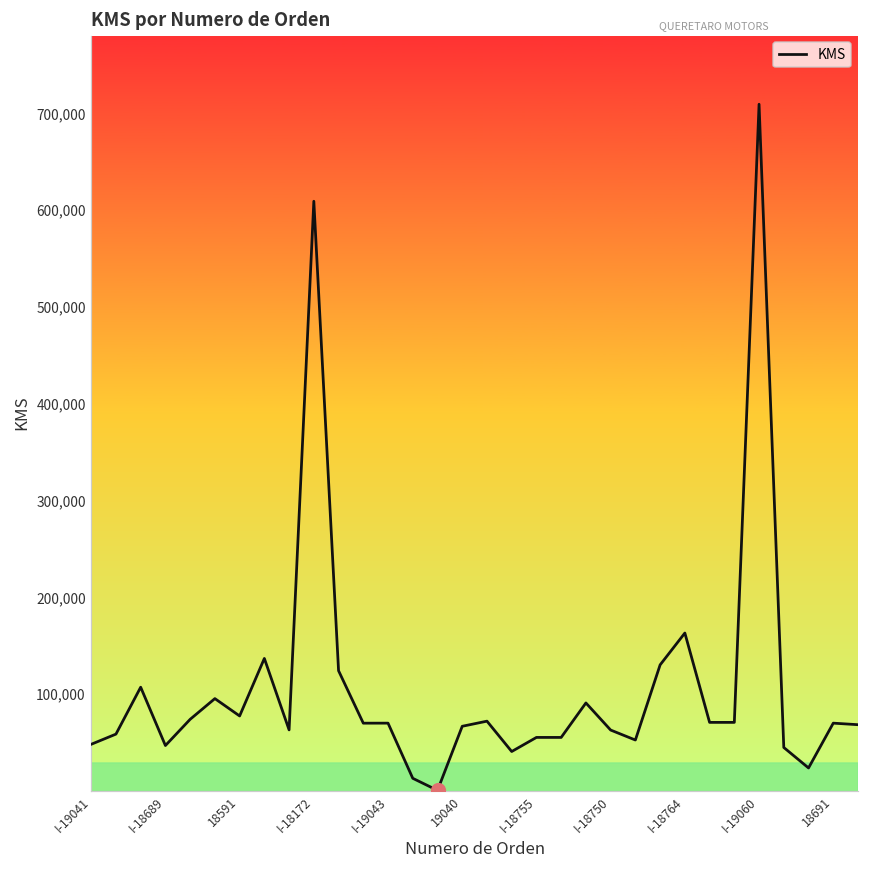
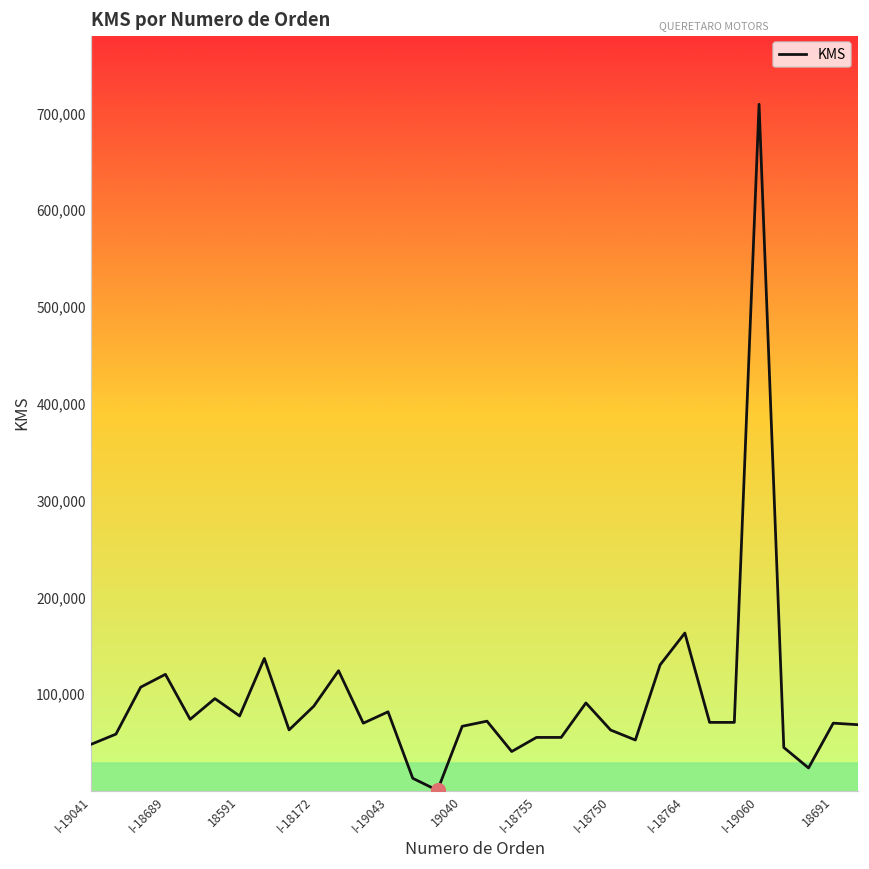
  {
    "KMS": {
      "I-19041": "50,000",
-     "I-18689": "50,000",
+     "I-18689": "120,000",
      "18591": "80,000",
-     "I-18172": "610,000",
-     "I-19043": "70,000",
+     "I-18172": "90,000",
+     "I-19043": "80,000",
      "19040": "70,000",
      "I-18755": "60,000",
      "I-18750": "60,000",
      "I-18764": "160,000",
      "I-19060": "710,000",
      "18691": "70,000"
    }
  }
